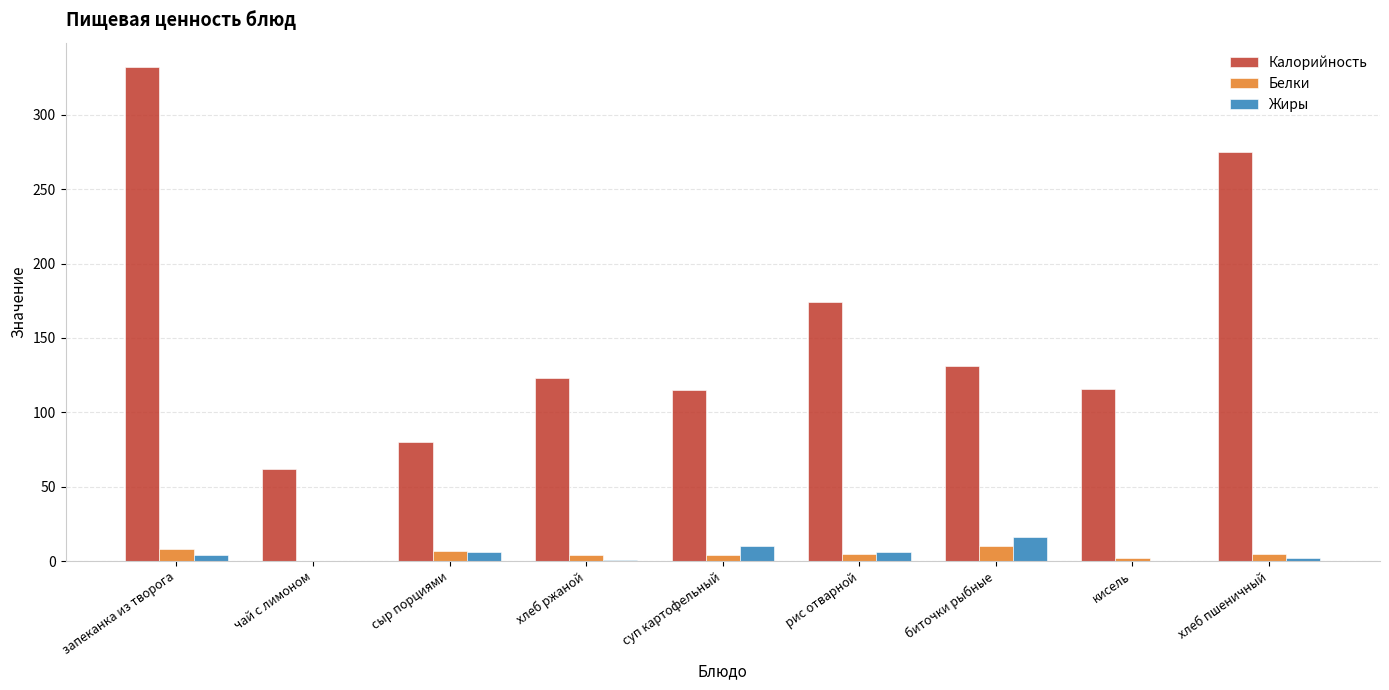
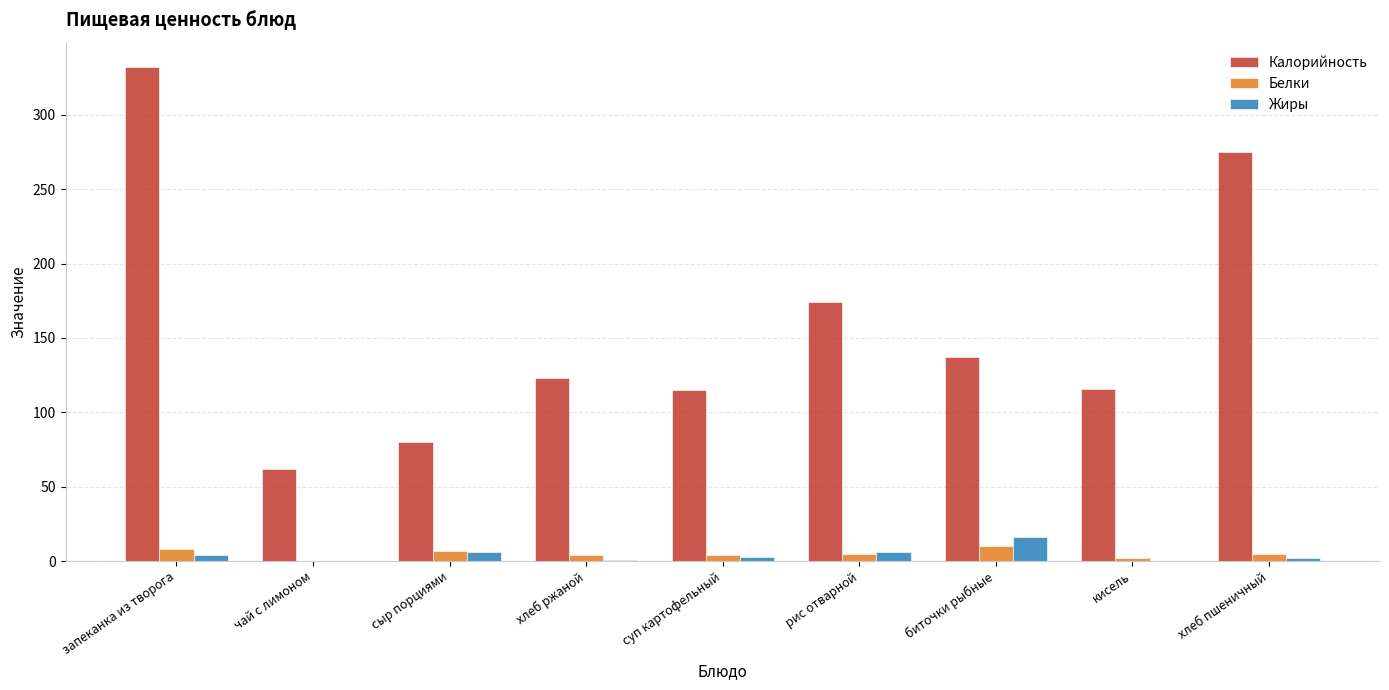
  {
    "Калорийность": {
      "запеканка из творога": 332,
      "чай с лимоном": 62,
      "сыр порциями": 80,
      "хлеб ржаной": 123,
      "суп картофельный": 115,
      "рис отварной": 174,
-     "биточки рыбные": 131,
+     "биточки рыбные": 137,
      "кисель": 116,
      "хлеб пшеничный": 275
    },
    "Белки": {
      "запеканка из творога": 8,
      "чай с лимоном": 0,
      "сыр порциями": 7,
      "хлеб ржаной": 4,
      "суп картофельный": 4,
      "рис отварной": 5,
      "биточки рыбные": 10,
      "кисель": 2,
      "хлеб пшеничный": 5
    },
    "Жиры": {
      "запеканка из творога": 4,
      "чай с лимоном": 0,
      "сыр порциями": 6,
-     "суп картофельный": 10,
+     "суп картофельный": 3,
      "рис отварной": 6,
      "биточки рыбные": 16,
      "кисель": 0,
      "хлеб пшеничный": 2
    }
  }
